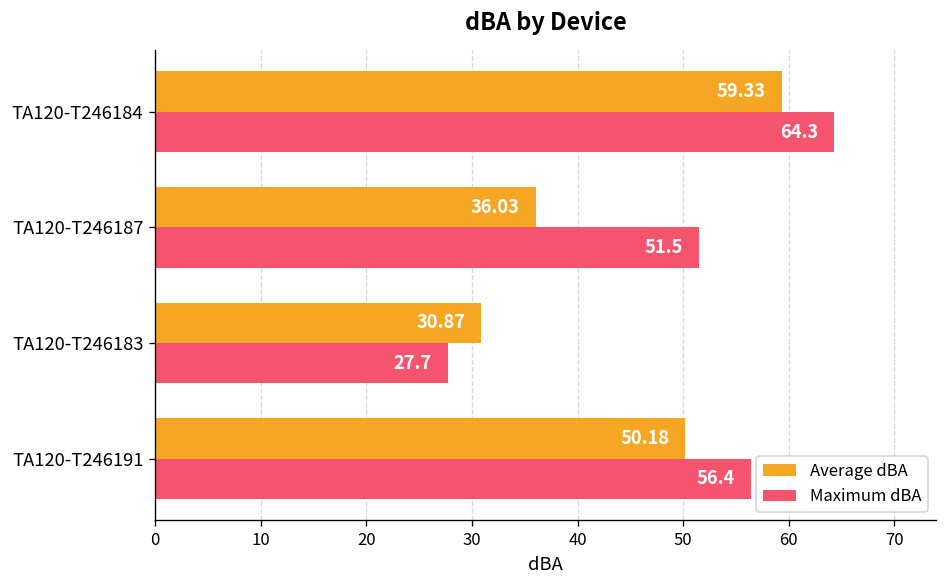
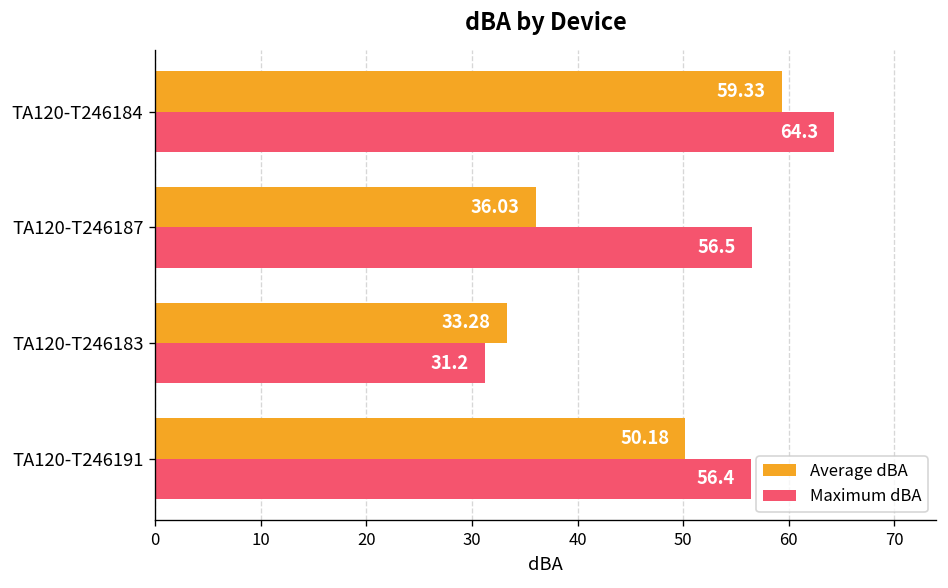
  {
    "Average dBA": {
      "TA120-T246184": 59.33,
      "TA120-T246187": 36.03,
-     "TA120-T246183": 30.87,
+     "TA120-T246183": 33.28,
      "TA120-T246191": 50.18
    },
    "Maximum dBA": {
      "TA120-T246184": 64.3,
-     "TA120-T246187": 51.5,
-     "TA120-T246183": 27.7,
+     "TA120-T246187": 56.5,
+     "TA120-T246183": 31.2,
      "TA120-T246191": 56.4
    }
  }
